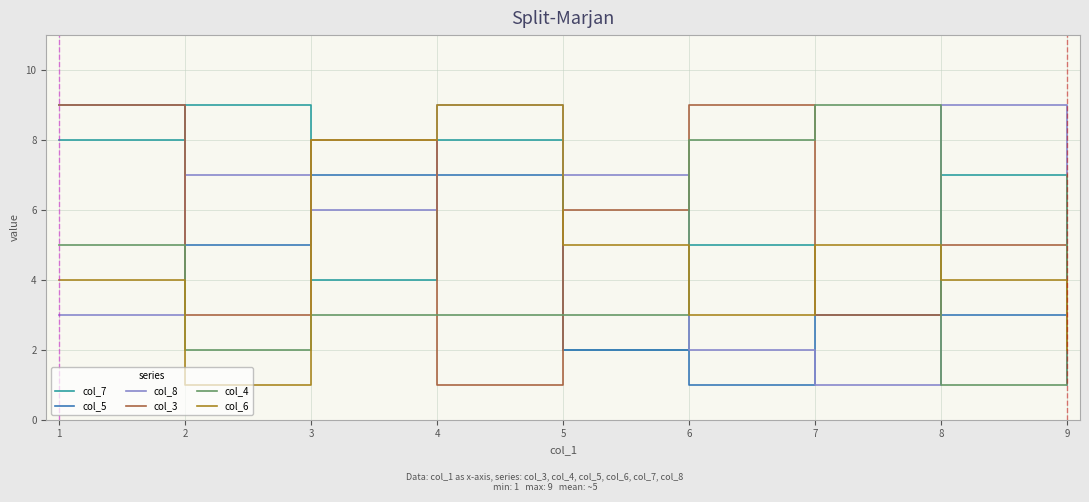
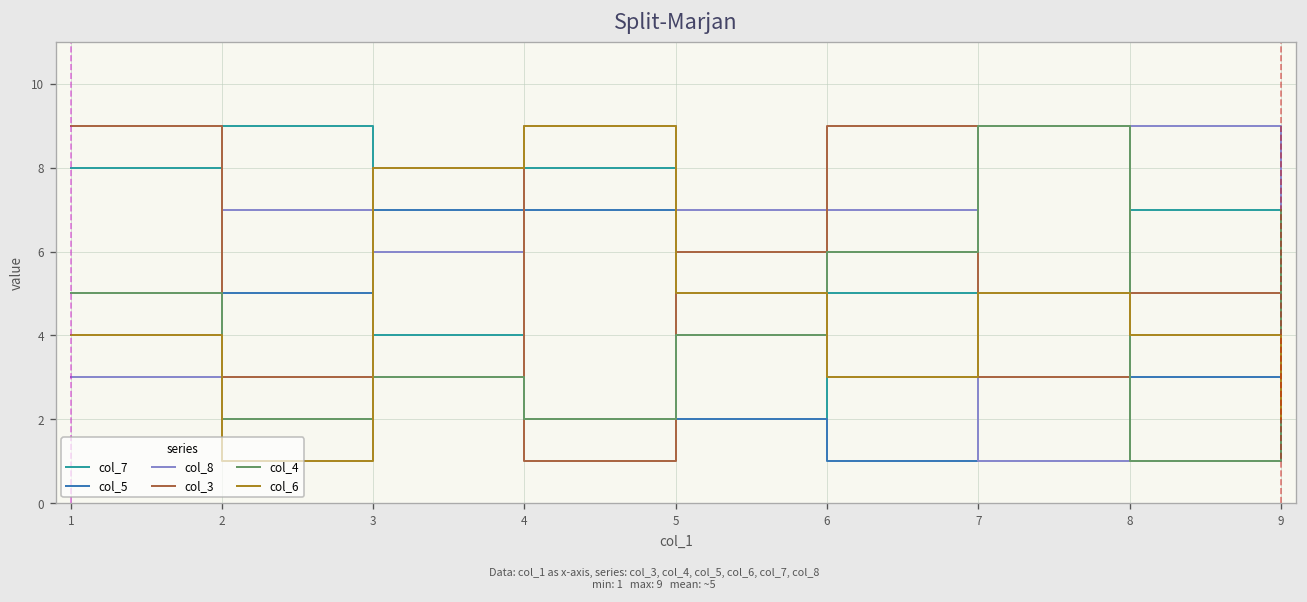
  {
    "col_8": {
      "1": 3,
      "2": 7,
      "3": 6,
      "5": 7,
-     "6": 2,
+     "6": 7,
      "7": 1,
      "8": 9,
      "9": 1
    },
    "col_4": {
      "1": 5,
      "2": 2,
      "3": 3,
-     "4": 3,
-     "5": 3,
-     "6": 8,
+     "4": 2,
+     "5": 4,
+     "6": 6,
      "7": 9,
      "8": 1,
      "9": 7
    }
  }
